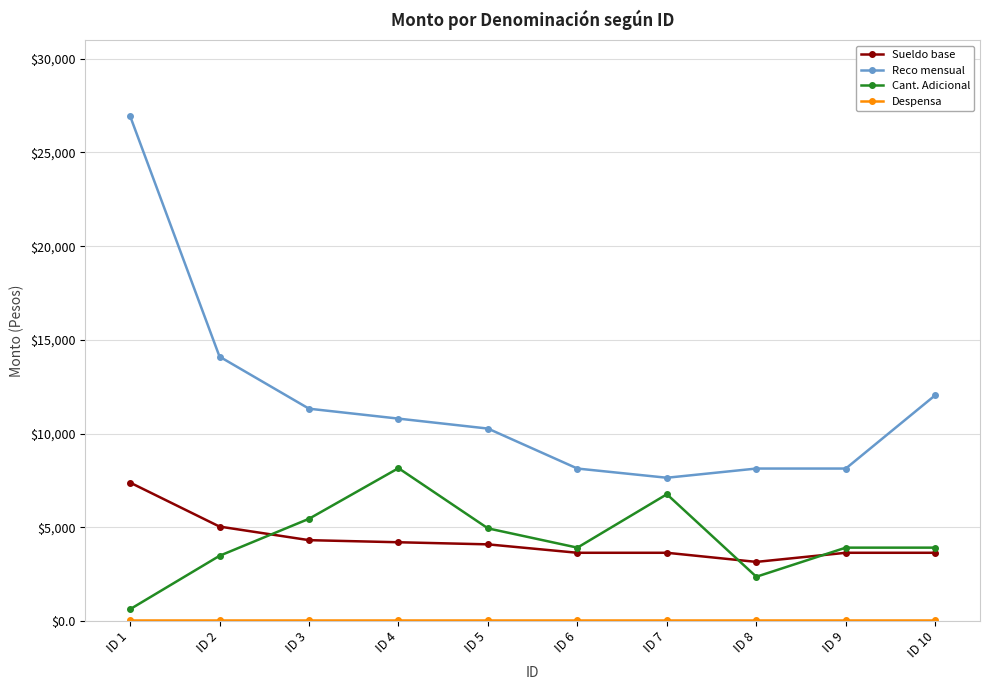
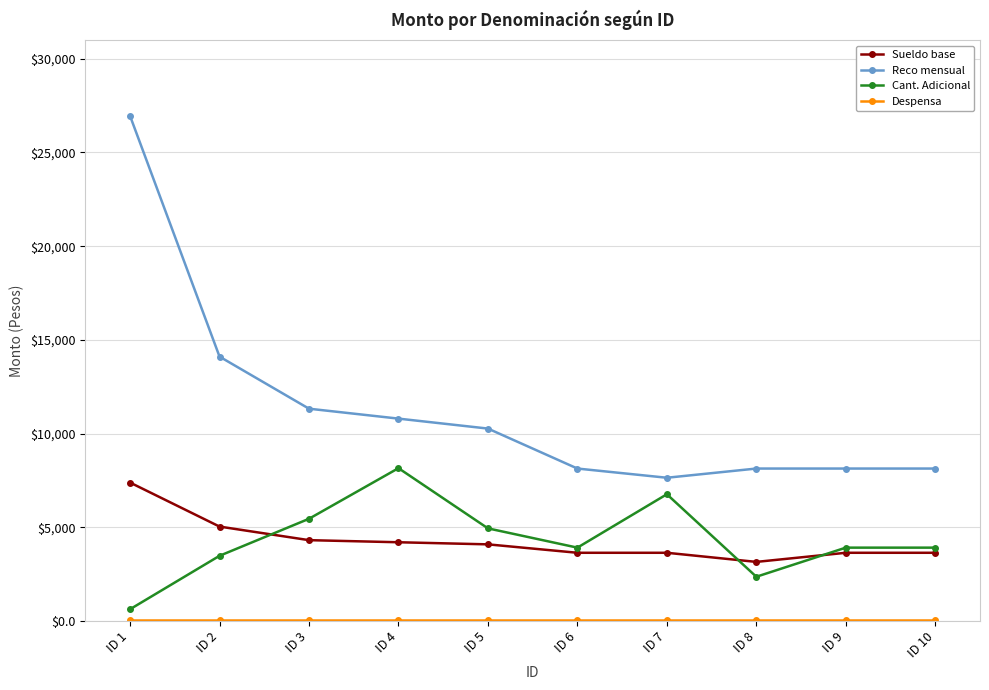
  {
    "Sueldo base": {
      "ID 1": "$7,400",
      "ID 2": "$5,000",
      "ID 3": "$4,300",
      "ID 4": "$4,200",
      "ID 5": "$4,100",
      "ID 6": "$3,600",
      "ID 7": "$3,600",
      "ID 8": "$3,200",
      "ID 9": "$3,600",
      "ID 10": "$3,600"
    },
    "Reco mensual": {
      "ID 1": "$26,900",
      "ID 2": "$14,100",
      "ID 3": "$11,300",
      "ID 4": "$10,800",
      "ID 5": "$10,300",
      "ID 6": "$8,100",
      "ID 7": "$7,600",
      "ID 8": "$8,100",
      "ID 9": "$8,100",
-     "ID 10": "$12,000"
+     "ID 10": "$8,100"
    },
    "Cant. Adicional": {
      "ID 1": "$600",
      "ID 2": "$3,500",
      "ID 3": "$5,500",
      "ID 4": "$8,200",
      "ID 5": "$4,900",
      "ID 6": "$3,900",
      "ID 7": "$6,800",
      "ID 8": "$2,400",
      "ID 9": "$3,900",
      "ID 10": "$3,900"
    },
    "Despensa": {
      "ID 1": "$0",
      "ID 2": "$0",
      "ID 3": "$0",
      "ID 4": "$0",
      "ID 5": "$0",
      "ID 6": "$0",
      "ID 7": "$0",
      "ID 8": "$0",
      "ID 9": "$0",
      "ID 10": "$0"
    }
  }
